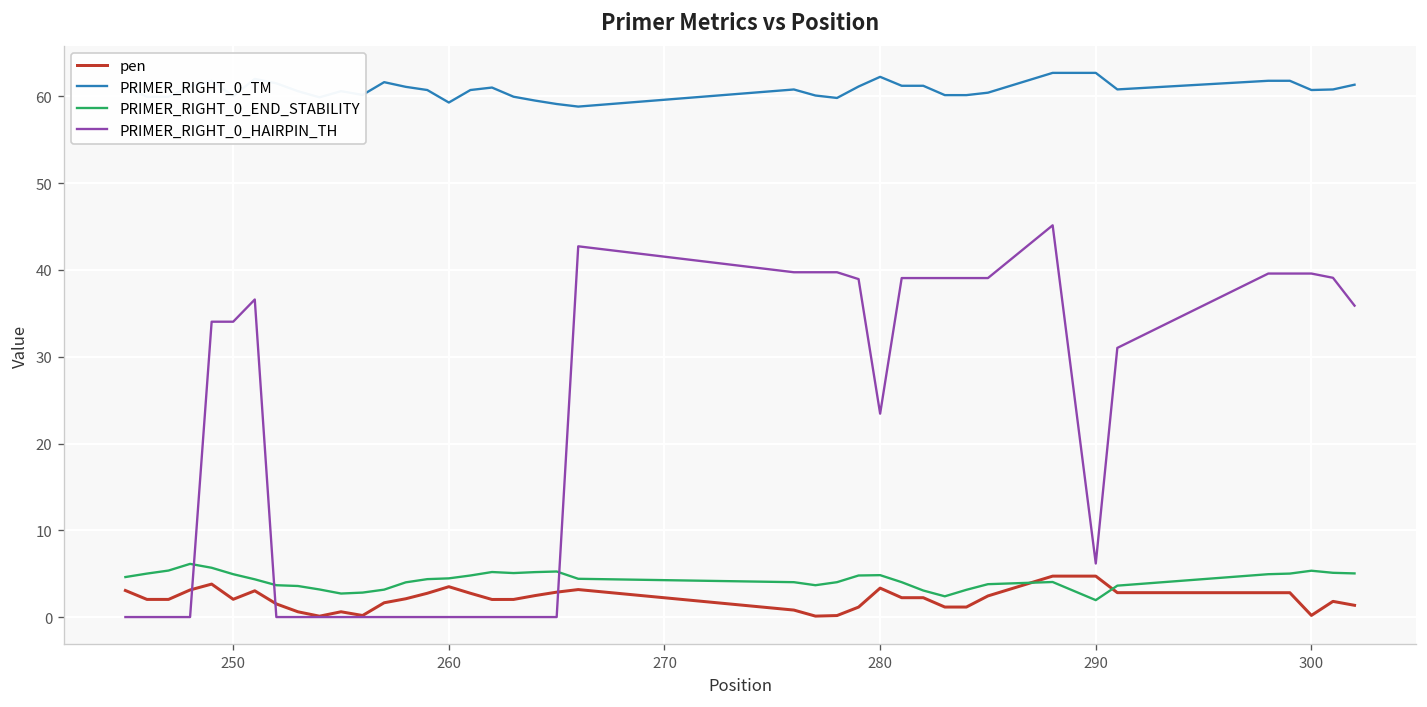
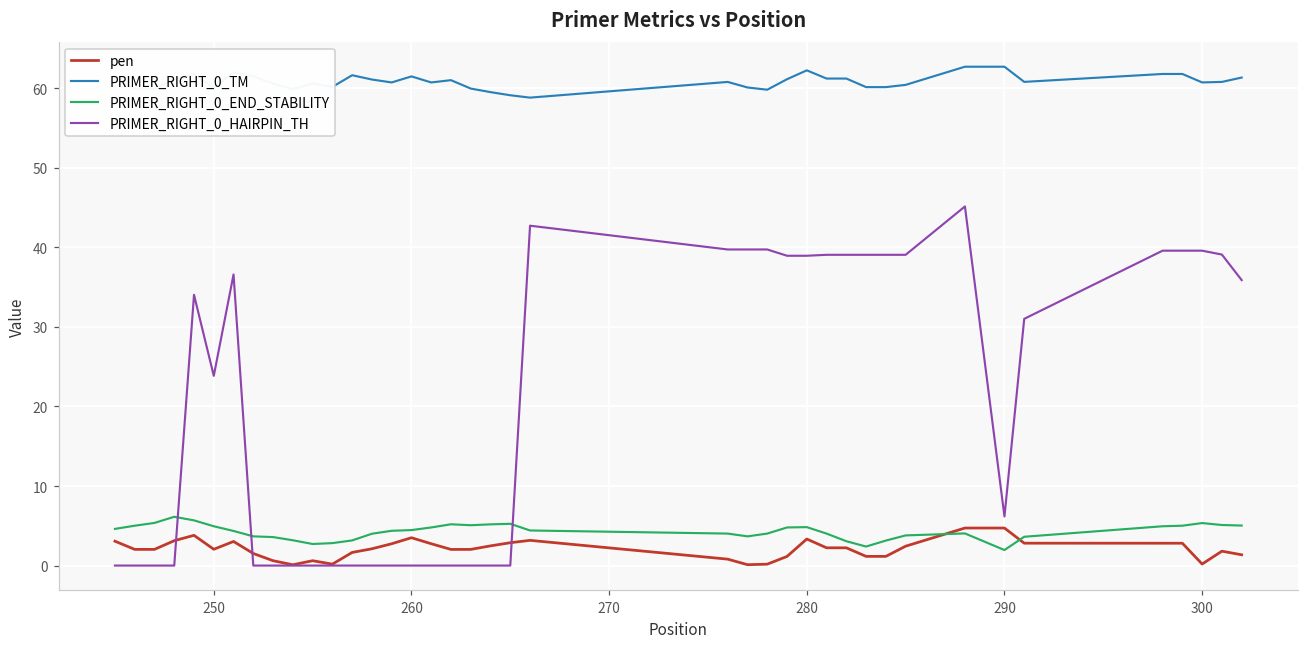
  {
    "pen": {
      "250": 2,
      "260": 3,
      "280": 3,
      "290": 5,
      "300": 0
    },
    "PRIMER_RIGHT_0_TM": {
-     "260": 59,
+     "260": 62,
      "280": 62,
      "290": 63,
      "300": 61
    },
    "PRIMER_RIGHT_0_END_STABILITY": {
      "250": 5,
      "260": 4,
      "280": 5,
      "290": 2,
      "300": 5
    },
    "PRIMER_RIGHT_0_HAIRPIN_TH": {
-     "250": 34,
+     "250": 24,
      "260": 0,
-     "280": 23,
+     "280": 39,
      "290": 6,
      "300": 40
    }
  }
